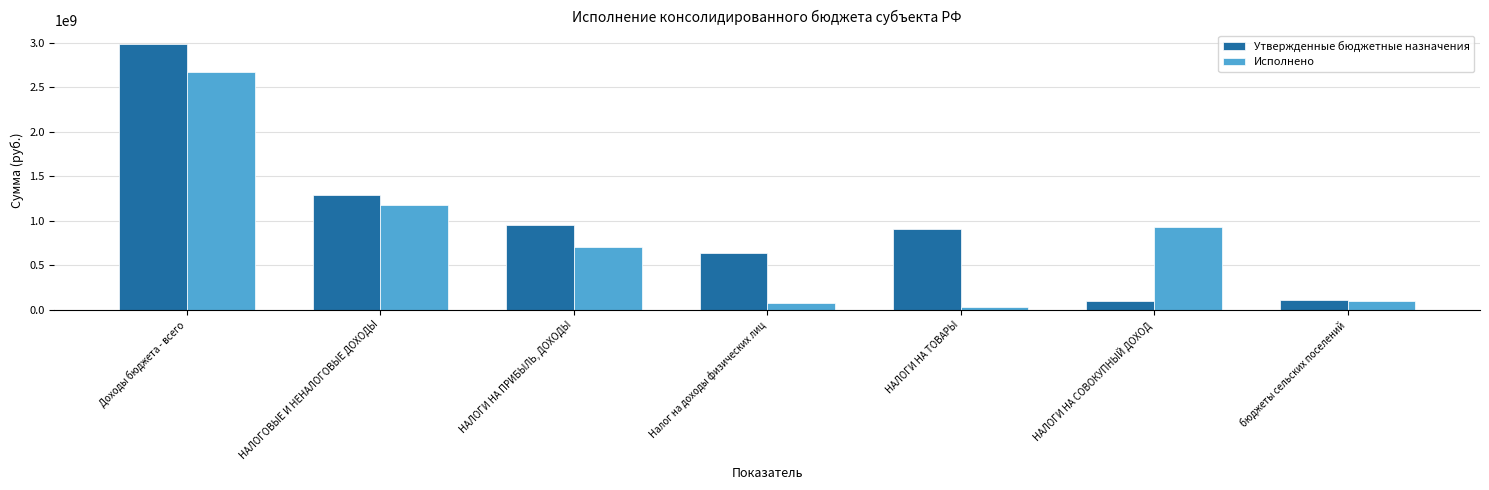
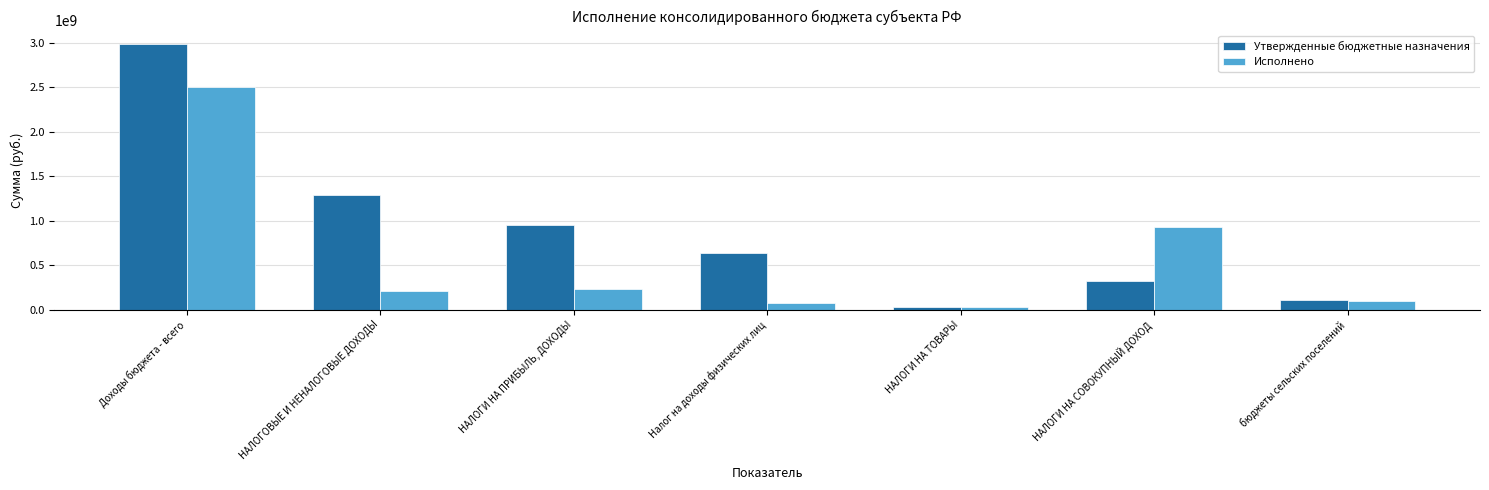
  {
    "Утвержденные бюджетные назначения": {
      "Доходы бюджета - всего": 3000000000,
      "НАЛОГОВЫЕ И НЕНАЛОГОВЫЕ ДОХОДЫ": 1300000000,
      "НАЛОГИ НА ПРИБЫЛЬ, ДОХОДЫ": 900000000,
      "Налог на доходы физических лиц": 600000000,
-     "НАЛОГИ НА ТОВАРЫ": 900000000,
-     "НАЛОГИ НА СОВОКУПНЫЙ ДОХОД": 100000000,
+     "НАЛОГИ НА ТОВАРЫ": 0,
+     "НАЛОГИ НА СОВОКУПНЫЙ ДОХОД": 300000000,
      "бюджеты сельских поселений": 100000000
    },
    "Исполнено": {
-     "Доходы бюджета - всего": 2700000000,
-     "НАЛОГОВЫЕ И НЕНАЛОГОВЫЕ ДОХОДЫ": 1200000000,
-     "НАЛОГИ НА ПРИБЫЛЬ, ДОХОДЫ": 700000000,
+     "Доходы бюджета - всего": 2500000000,
+     "НАЛОГОВЫЕ И НЕНАЛОГОВЫЕ ДОХОДЫ": 200000000,
+     "НАЛОГИ НА ПРИБЫЛЬ, ДОХОДЫ": 200000000,
      "Налог на доходы физических лиц": 100000000,
      "НАЛОГИ НА СОВОКУПНЫЙ ДОХОД": 900000000,
      "бюджеты сельских поселений": 100000000
    }
  }
